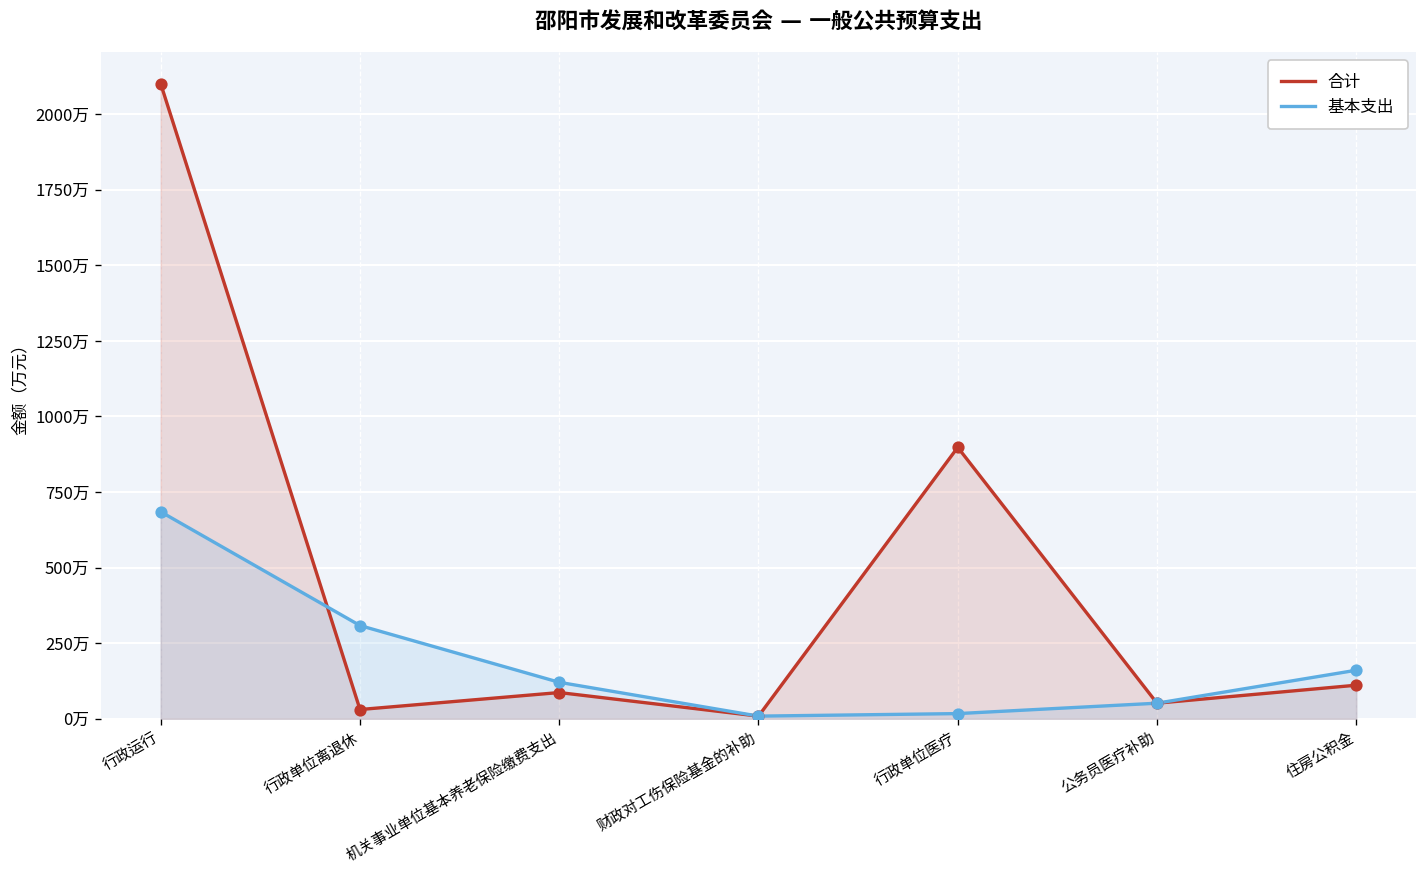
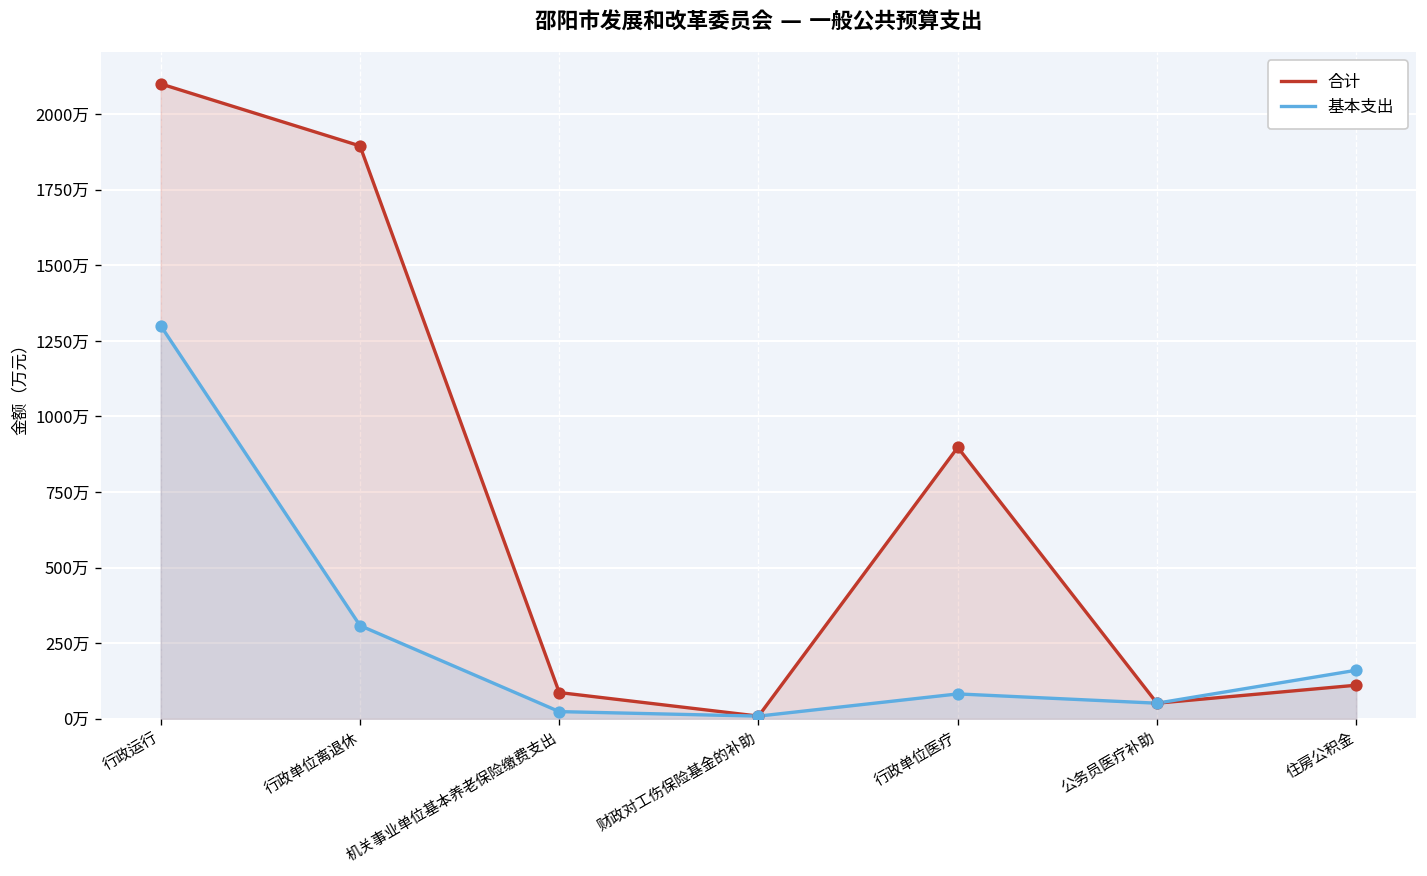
  {
    "合计": {
      "行政运行": "2100万",
-     "行政单位离退休": "30万",
+     "行政单位离退休": "1890万",
      "机关事业单位基本养老保险缴费支出": "90万",
      "行政单位医疗": "900万",
      "住房公积金": "110万"
    },
    "基本支出": {
-     "行政运行": "680万",
+     "行政运行": "1300万",
      "行政单位离退休": "310万",
-     "机关事业单位基本养老保险缴费支出": "120万",
-     "行政单位医疗": "20万",
+     "机关事业单位基本养老保险缴费支出": "20万",
+     "行政单位医疗": "80万",
      "住房公积金": "160万"
    }
  }
